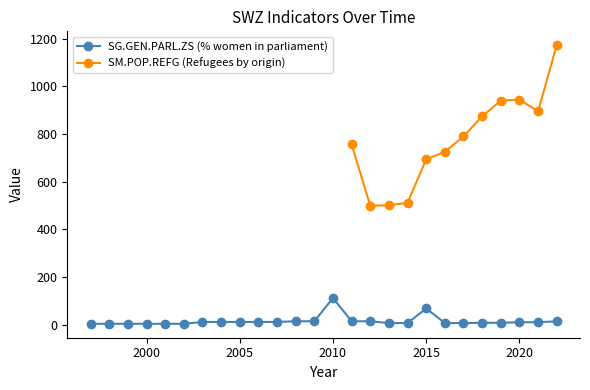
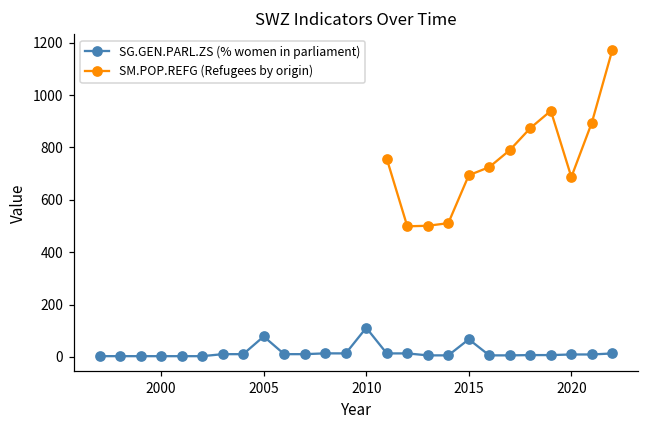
  {
    "SG.GEN.PARL.ZS (% women in parliament)": {
      "2000": 0,
-     "2005": 10,
+     "2005": 80,
      "2010": 110,
      "2015": 70,
      "2020": 10
    },
    "SM.POP.REFG (Refugees by origin)": {
      "2015": 690,
-     "2020": 950
+     "2020": 690
    }
  }
